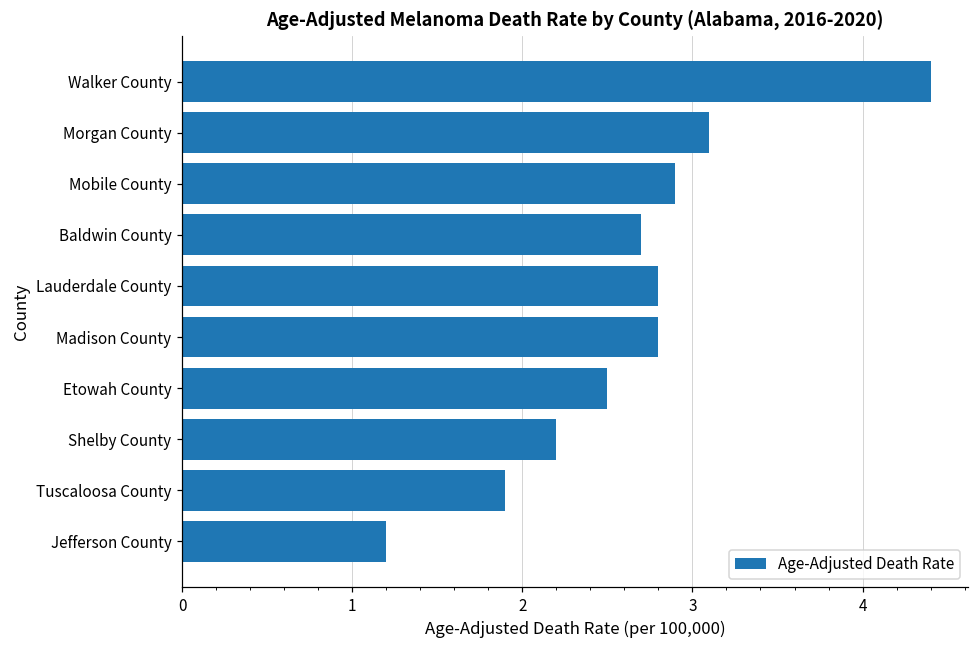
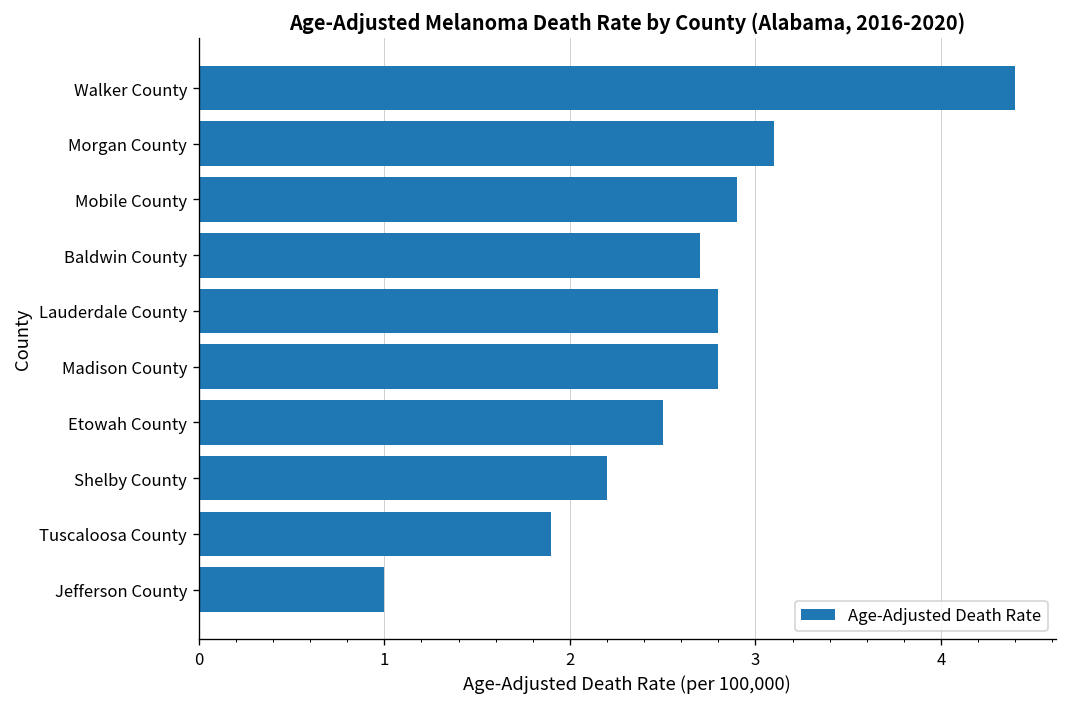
  {
    "Walker County": 4.4,
    "Morgan County": 3.1,
    "Mobile County": 2.9,
    "Baldwin County": 2.7,
    "Lauderdale County": 2.8,
    "Madison County": 2.8,
    "Etowah County": 2.5,
    "Shelby County": 2.2,
    "Tuscaloosa County": 1.9,
-   "Jefferson County": 1.2
+   "Jefferson County": 1.0
  }
